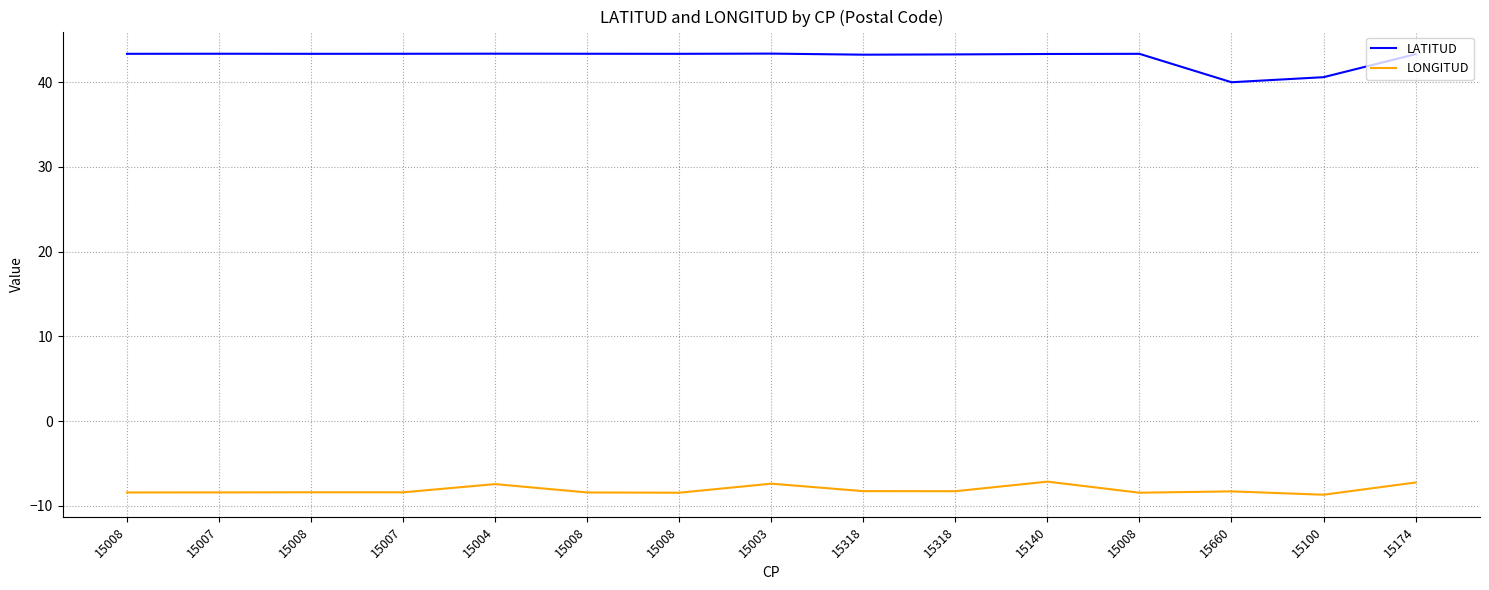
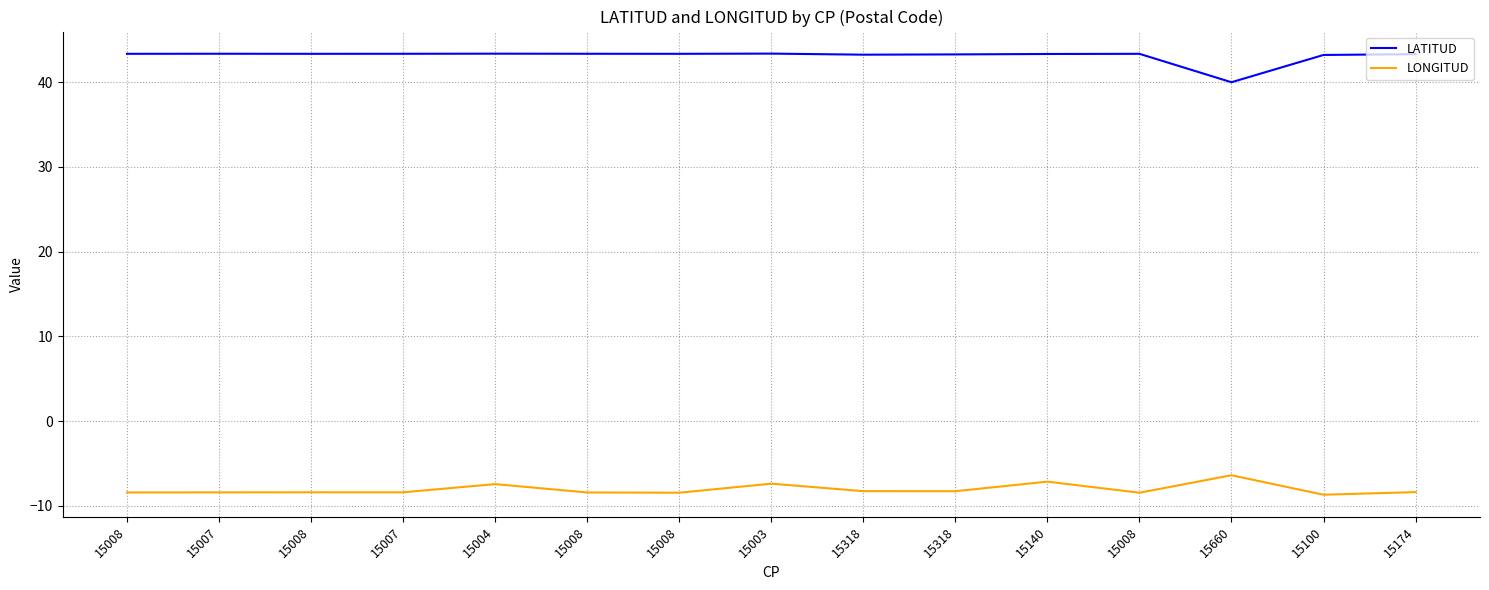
  {
    "LATITUD": {
      "15004": 43,
      "15003": 43,
      "15140": 43,
      "15660": 40,
-     "15100": 41
+     "15100": 43
    },
    "LONGITUD": {
      "15004": -7,
      "15003": -7,
      "15140": -7,
-     "15660": -8,
+     "15660": -6,
      "15100": -9,
-     "15174": -7
+     "15174": -8
    }
  }
